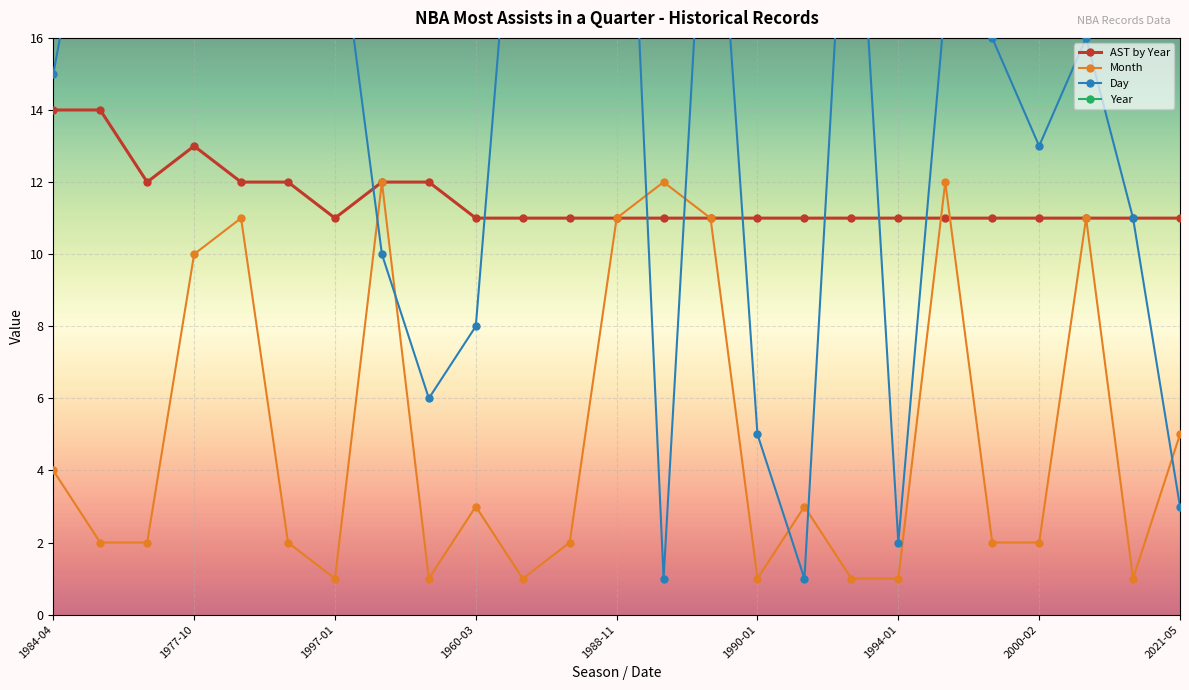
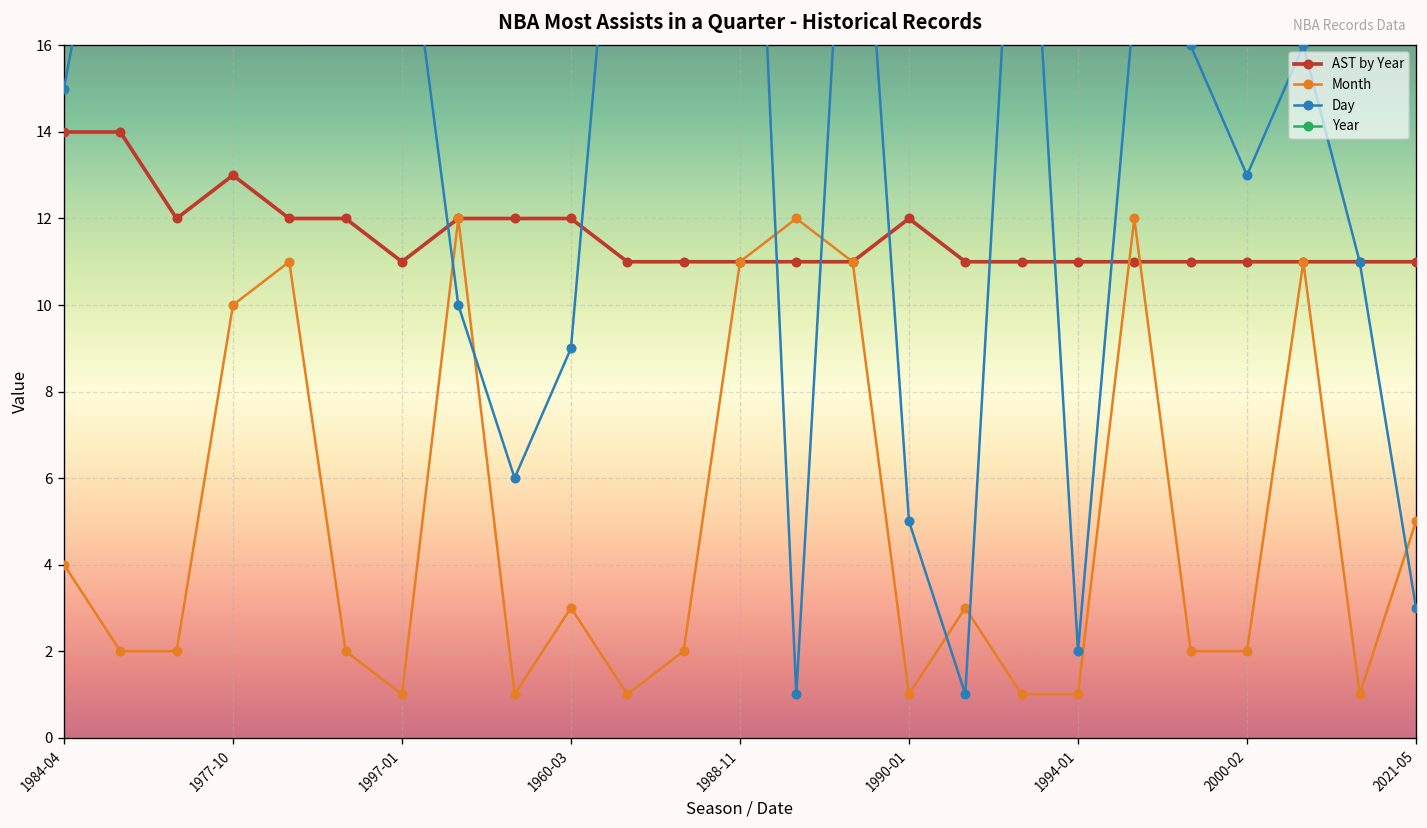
  {
    "AST by Year": {
      "1984-04": 14,
      "1977-10": 13,
      "1997-01": 11,
-     "1960-03": 11,
-     "1990-01": 11,
+     "1960-03": 12,
+     "1990-01": 12,
      "1994-01": 11,
      "2000-02": 11,
      "2021-05": 11
    },
    "Month": {
      "1984-04": 4,
      "1977-10": 10,
      "1997-01": 1,
      "1960-03": 3,
      "1990-01": 1,
      "1994-01": 1,
      "2000-02": 2,
      "2021-05": 5
    },
    "Day": {
      "1984-04": 15,
-     "1960-03": 8,
+     "1960-03": 9,
      "1990-01": 5,
      "1994-01": 2,
      "2000-02": 13,
      "2021-05": 3
    }
  }
